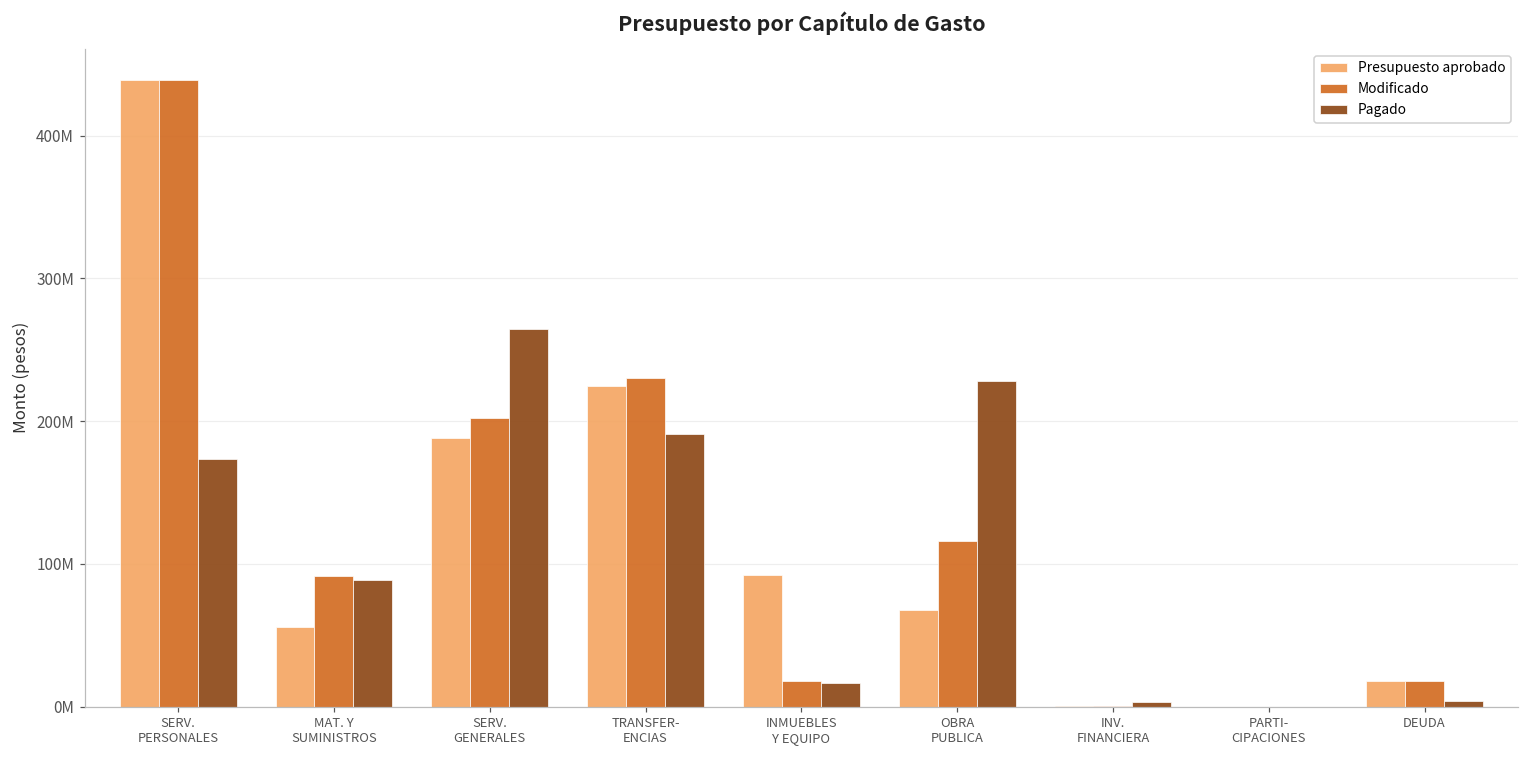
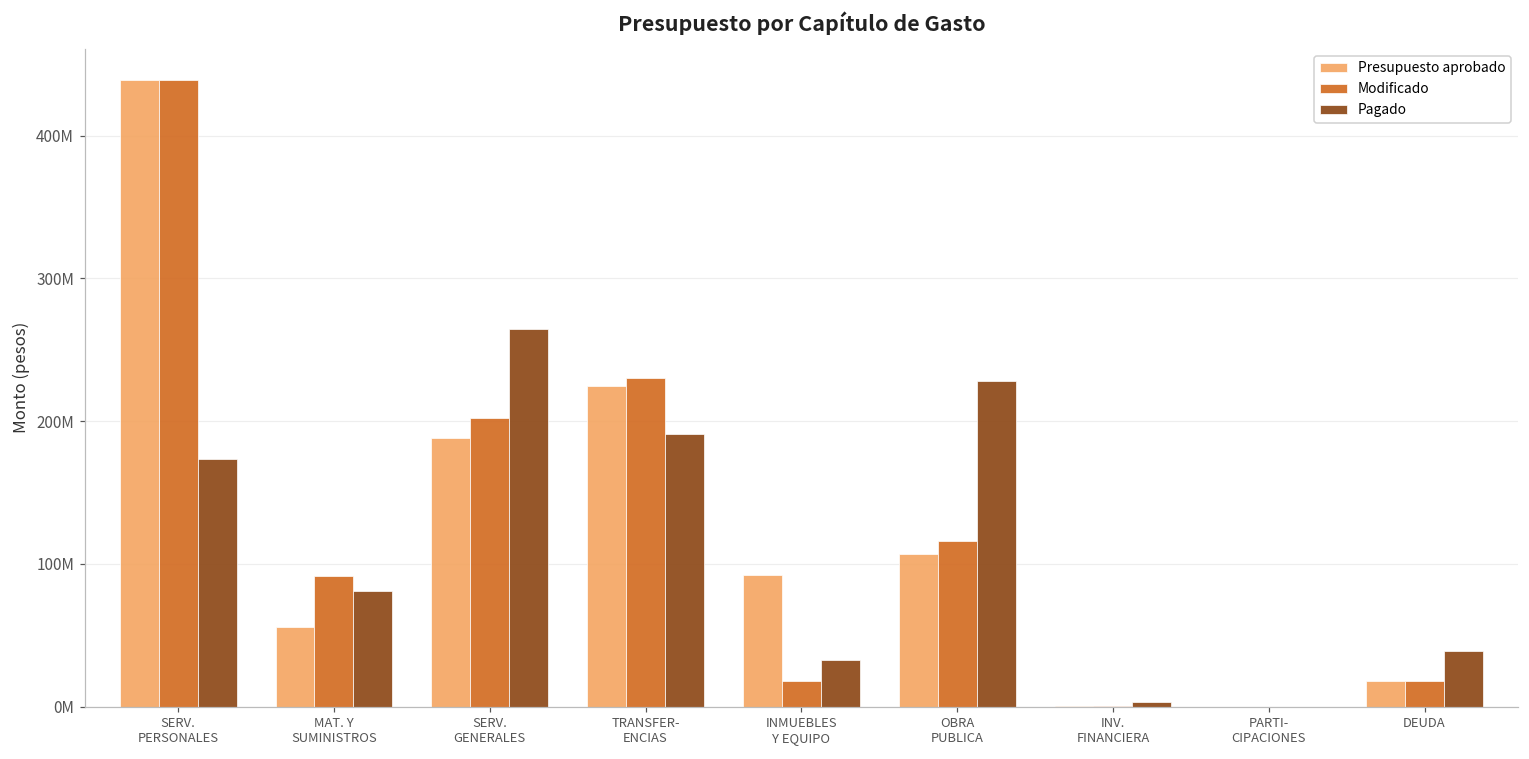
  {
    "Presupuesto aprobado": {
      "SERV. PERSONALES": 439000000,
      "MAT. Y SUMINISTROS": 56000000,
      "SERV. GENERALES": 188000000,
      "TRANSFER- ENCIAS": 225000000,
      "INMUEBLES Y EQUIPO": 92000000,
-     "OBRA PUBLICA": 68000000,
+     "OBRA PUBLICA": 107000000,
      "PARTI- CIPACIONES": 0,
      "DEUDA": 18000000
    },
    "Modificado": {
      "SERV. PERSONALES": 439000000,
      "MAT. Y SUMINISTROS": 91000000,
      "SERV. GENERALES": 202000000,
      "TRANSFER- ENCIAS": 230000000,
      "INMUEBLES Y EQUIPO": 18000000,
      "OBRA PUBLICA": 116000000,
      "PARTI- CIPACIONES": 0,
      "DEUDA": 18000000
    },
    "Pagado": {
      "SERV. PERSONALES": 173000000,
-     "MAT. Y SUMINISTROS": 89000000,
+     "MAT. Y SUMINISTROS": 81000000,
      "SERV. GENERALES": 264000000,
      "TRANSFER- ENCIAS": 191000000,
-     "INMUEBLES Y EQUIPO": 17000000,
+     "INMUEBLES Y EQUIPO": 33000000,
      "OBRA PUBLICA": 228000000,
      "INV. FINANCIERA": 3000000,
      "PARTI- CIPACIONES": 0,
-     "DEUDA": 4000000
+     "DEUDA": 39000000
    }
  }
